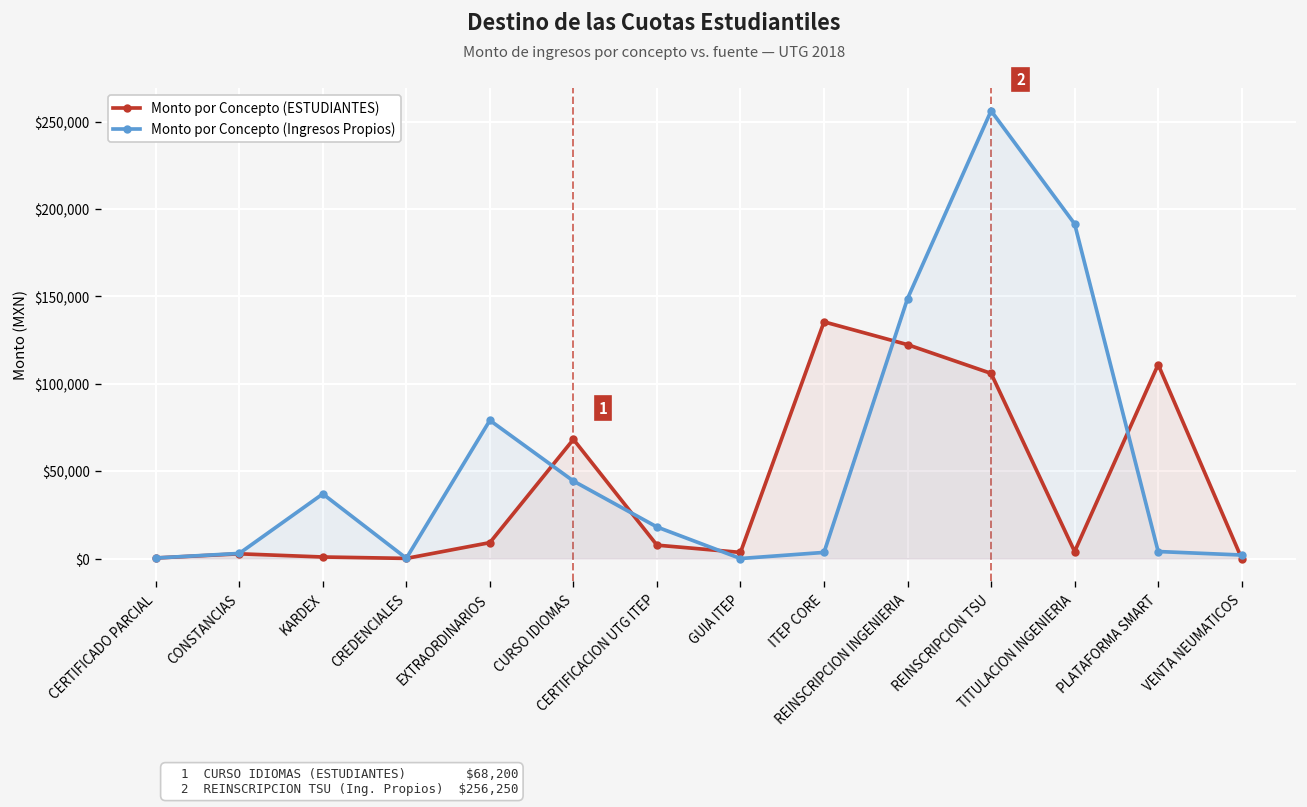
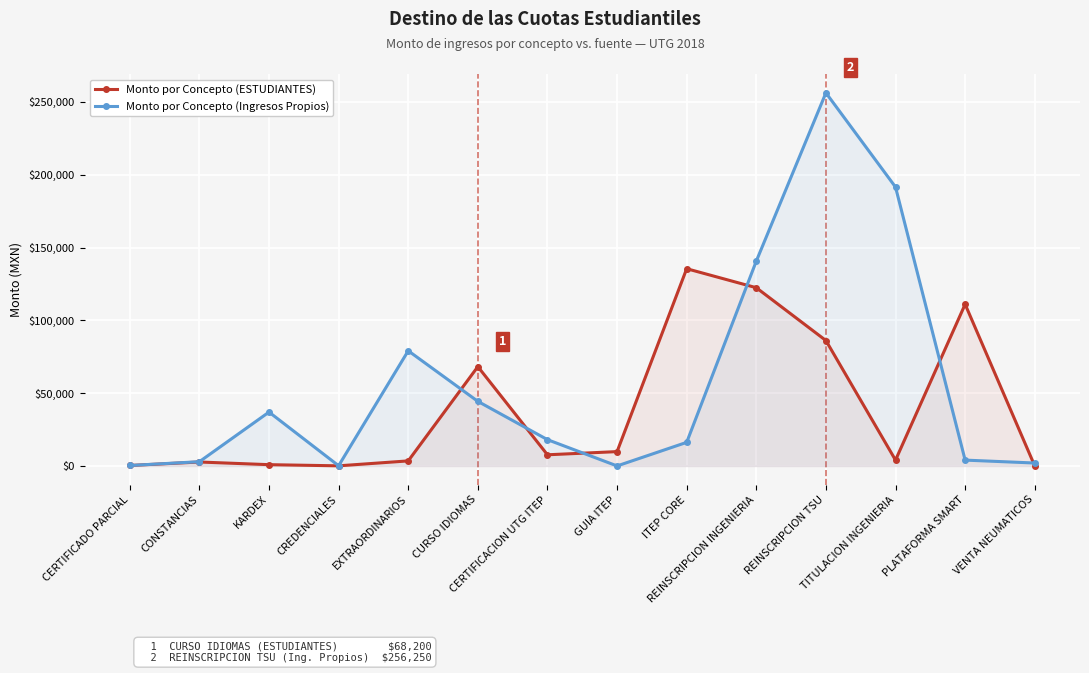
  {
    "Monto por Concepto (ESTUDIANTES)": {
      "KARDEX": "$1,000",
-     "EXTRAORDINARIOS": "$9,000",
+     "EXTRAORDINARIOS": "$3,000",
      "CURSO IDIOMAS": "$68,000",
      "CERTIFICACION UTG ITEP": "$8,000",
-     "GUIA ITEP": "$4,000",
+     "GUIA ITEP": "$10,000",
      "ITEP CORE": "$135,000",
      "REINSCRIPCION INGENIERIA": "$122,000",
-     "REINSCRIPCION TSU": "$106,000",
+     "REINSCRIPCION TSU": "$86,000",
      "TITULACION INGENIERIA": "$4,000",
      "PLATAFORMA SMART": "$111,000",
      "VENTA NEUMATICOS": "$0"
    },
    "Monto por Concepto (Ingresos Propios)": {
      "KARDEX": "$37,000",
      "EXTRAORDINARIOS": "$79,000",
      "CURSO IDIOMAS": "$44,000",
      "CERTIFICACION UTG ITEP": "$18,000",
      "GUIA ITEP": "$0",
-     "ITEP CORE": "$4,000",
-     "REINSCRIPCION INGENIERIA": "$149,000",
+     "ITEP CORE": "$16,000",
+     "REINSCRIPCION INGENIERIA": "$141,000",
      "REINSCRIPCION TSU": "$256,000",
      "TITULACION INGENIERIA": "$192,000",
      "PLATAFORMA SMART": "$4,000",
      "VENTA NEUMATICOS": "$2,000"
    }
  }
